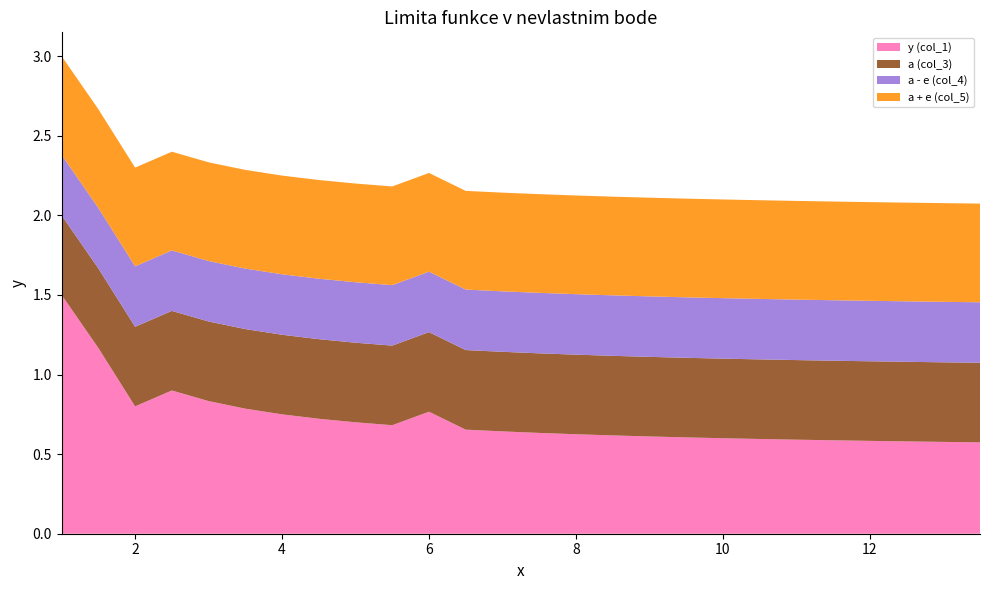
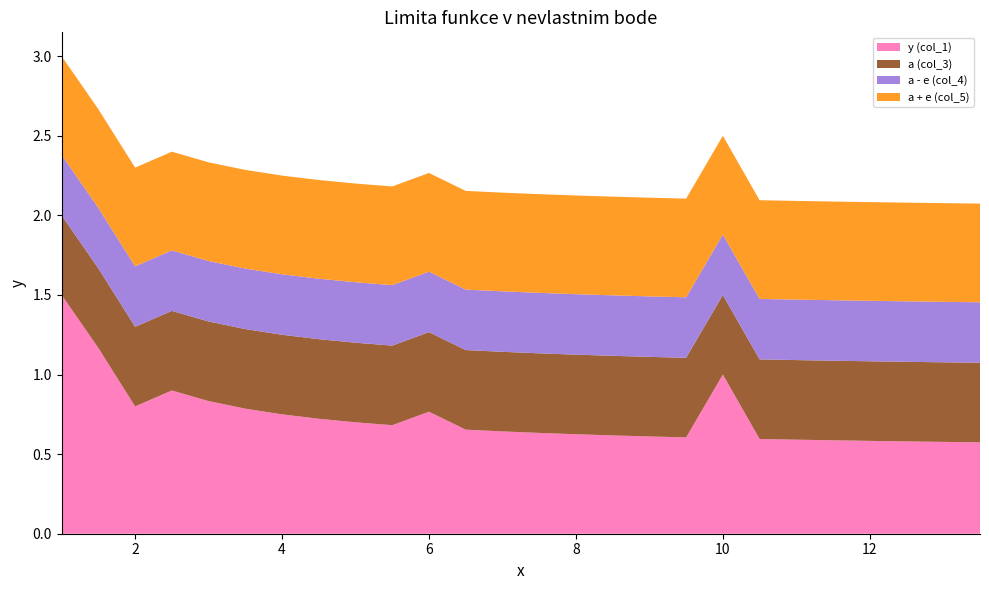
  {
    "y (col_1)": {
      "2": 0.8,
      "4": 0.75,
      "6": 0.77,
      "8": 0.63,
-     "10": 0.6,
+     "10": 1.0,
      "12": 0.58
    },
    "a (col_3)": {
      "2": 0.5,
      "4": 0.5,
      "6": 0.5,
      "8": 0.5,
      "10": 0.5,
      "12": 0.5
    },
    "a - e (col_4)": {
      "2": 0.38,
      "4": 0.38,
      "6": 0.38,
      "8": 0.38,
      "10": 0.38,
      "12": 0.38
    },
    "a + e (col_5)": {
      "2": 0.62,
      "4": 0.62,
      "6": 0.62,
      "8": 0.62,
      "10": 0.62,
      "12": 0.62
    }
  }
